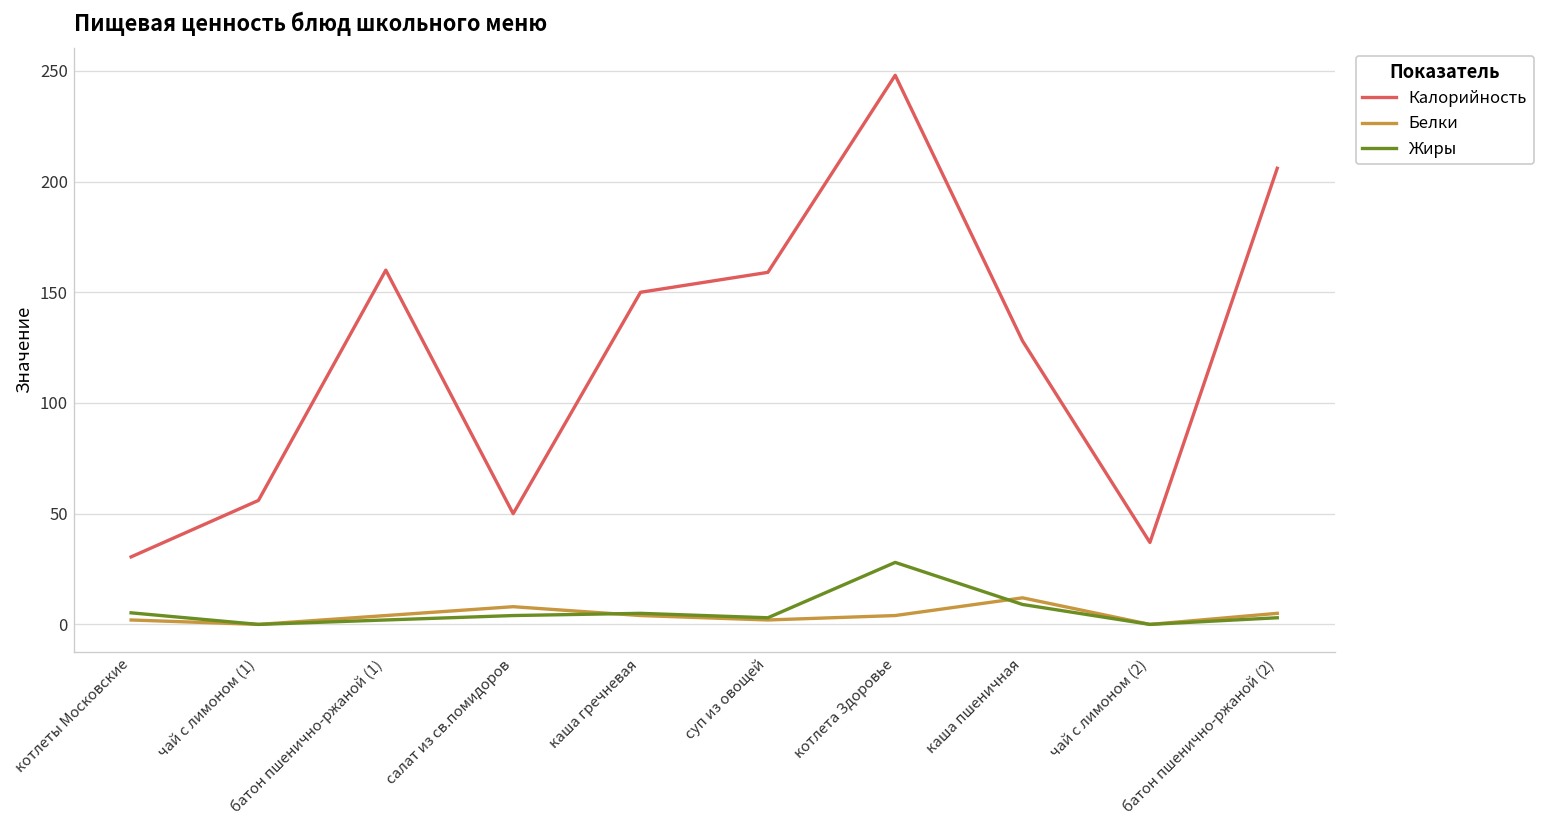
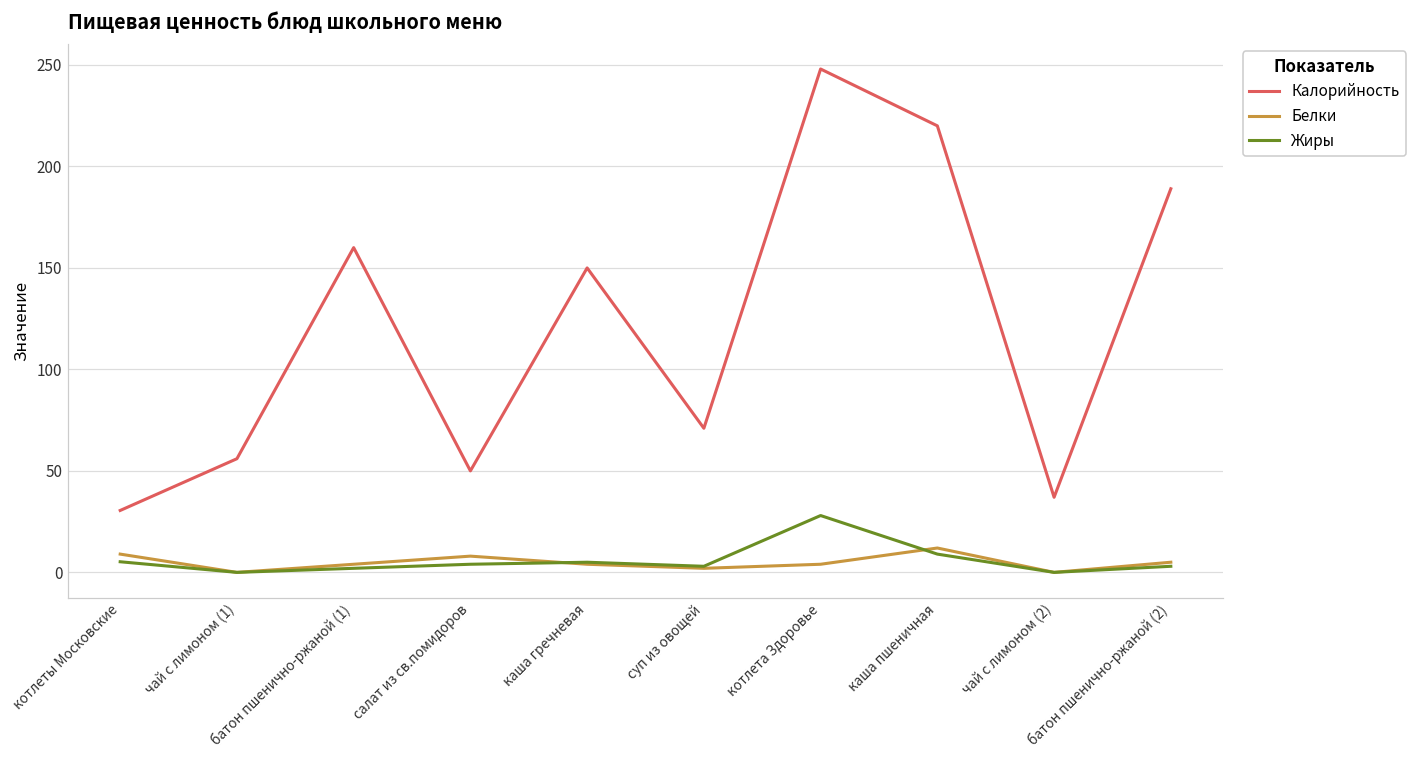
  {
    "Калорийность": {
      "котлеты Московские": 31,
      "чай с лимоном (1)": 56,
      "батон пшенично-ржаной (1)": 160,
      "салат из св.помидоров": 50,
      "каша гречневая": 150,
-     "суп из овощей": 159,
+     "суп из овощей": 71,
      "котлета Здоровье": 248,
-     "каша пшеничная": 128,
+     "каша пшеничная": 220,
      "чай с лимоном (2)": 37,
-     "батон пшенично-ржаной (2)": 206
+     "батон пшенично-ржаной (2)": 189
    },
    "Белки": {
-     "котлеты Московские": 2,
+     "котлеты Московские": 9,
      "батон пшенично-ржаной (1)": 4,
      "салат из св.помидоров": 8,
      "котлета Здоровье": 4,
      "каша пшеничная": 12,
      "батон пшенично-ржаной (2)": 5
    },
    "Жиры": {
      "котлеты Московские": 5,
      "батон пшенично-ржаной (1)": 2,
      "салат из св.помидоров": 4,
      "котлета Здоровье": 28,
      "каша пшеничная": 9,
      "батон пшенично-ржаной (2)": 3
    }
  }
